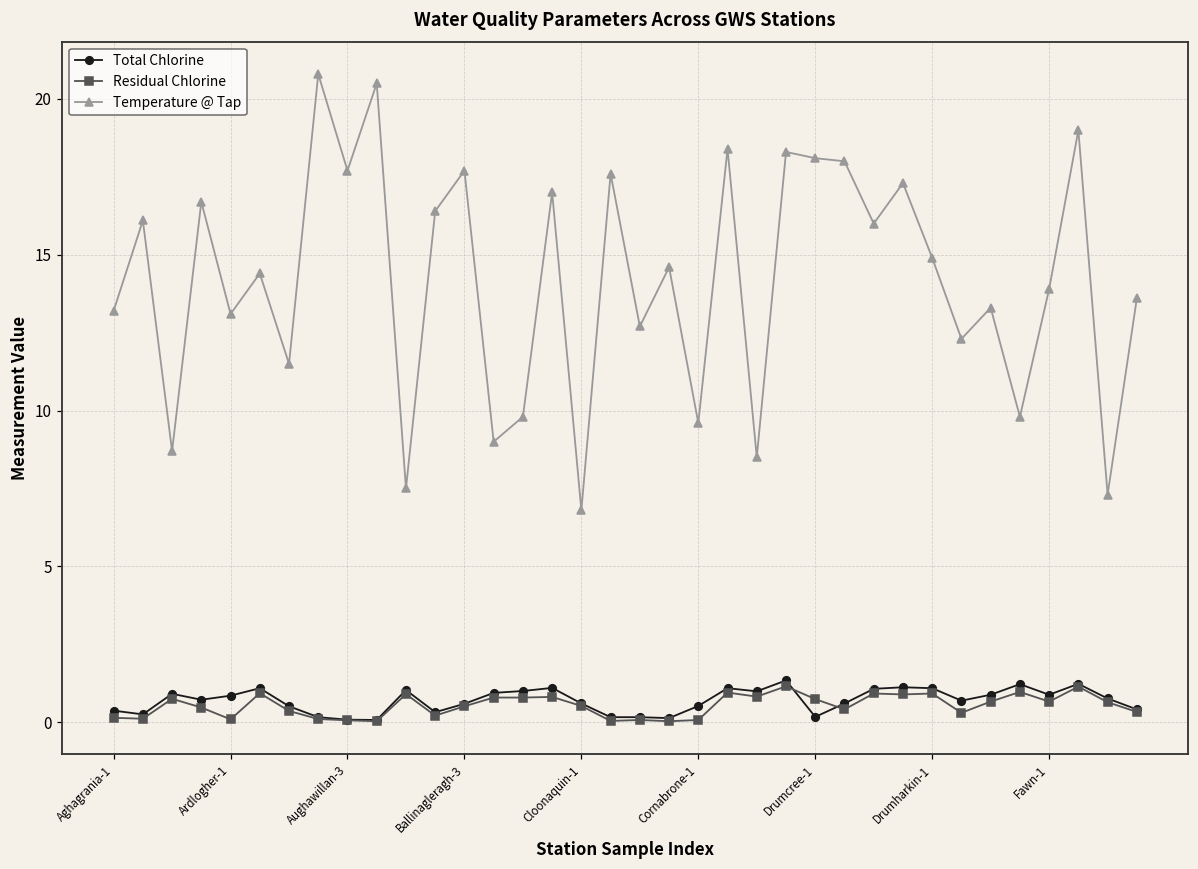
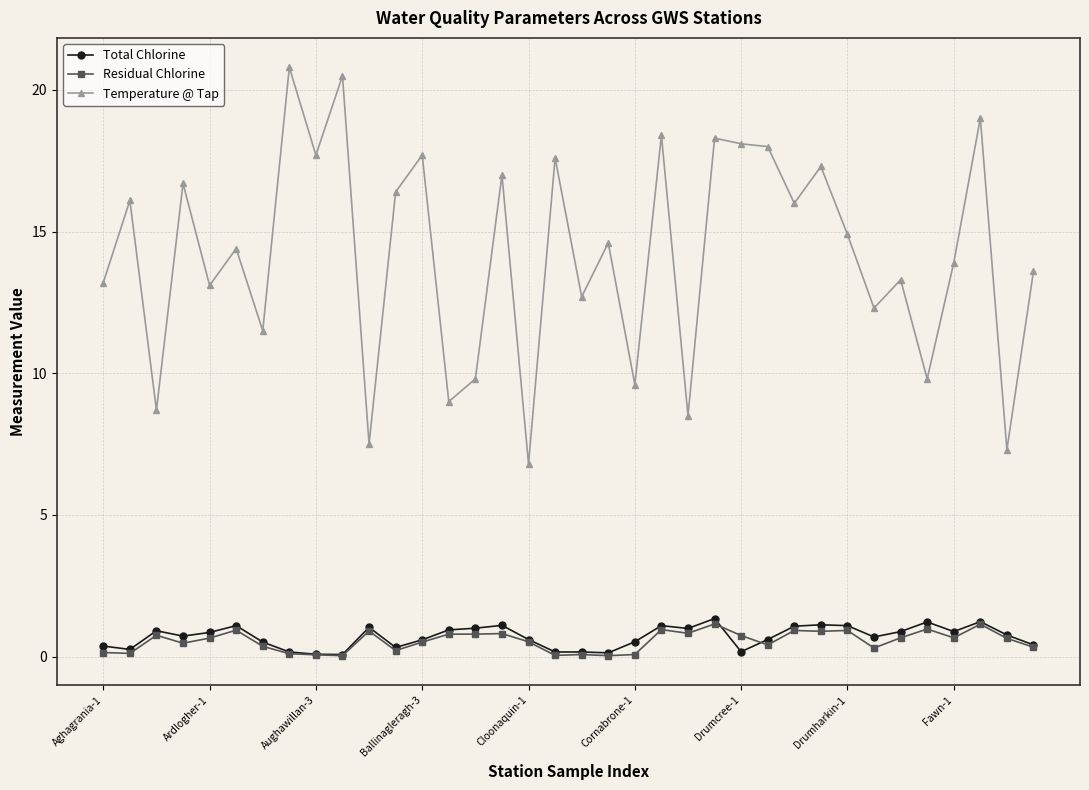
  {
    "Total Chlorine": {
      "Aghagrania-1": 0.4,
      "Ardlogher-1": 0.9,
      "Cornabrone-1": 0.5,
      "Drumcree-1": 0.2,
      "Drumharkin-1": 1.1,
      "Fawn-1": 0.9
    },
    "Residual Chlorine": {
      "Aghagrania-1": 0.1,
-     "Ardlogher-1": 0.1,
+     "Ardlogher-1": 0.7,
      "Cornabrone-1": 0.1,
      "Drumcree-1": 0.7,
      "Drumharkin-1": 0.9,
      "Fawn-1": 0.7
    },
    "Temperature @ Tap": {
      "Aghagrania-1": 13.2,
      "Ardlogher-1": 13.1,
      "Aughawillan-3": 17.7,
      "Ballinagleragh-3": 17.7,
      "Cloonaquin-1": 6.8,
      "Cornabrone-1": 9.6,
      "Drumcree-1": 18.1,
      "Drumharkin-1": 14.9,
      "Fawn-1": 13.9
    }
  }
